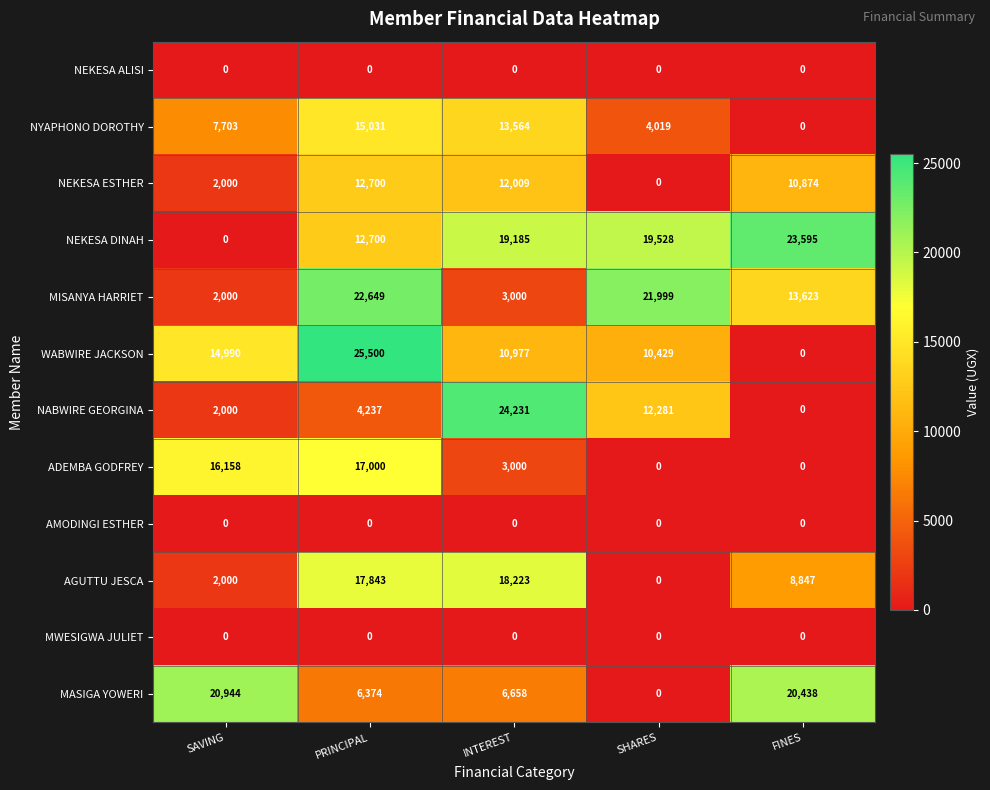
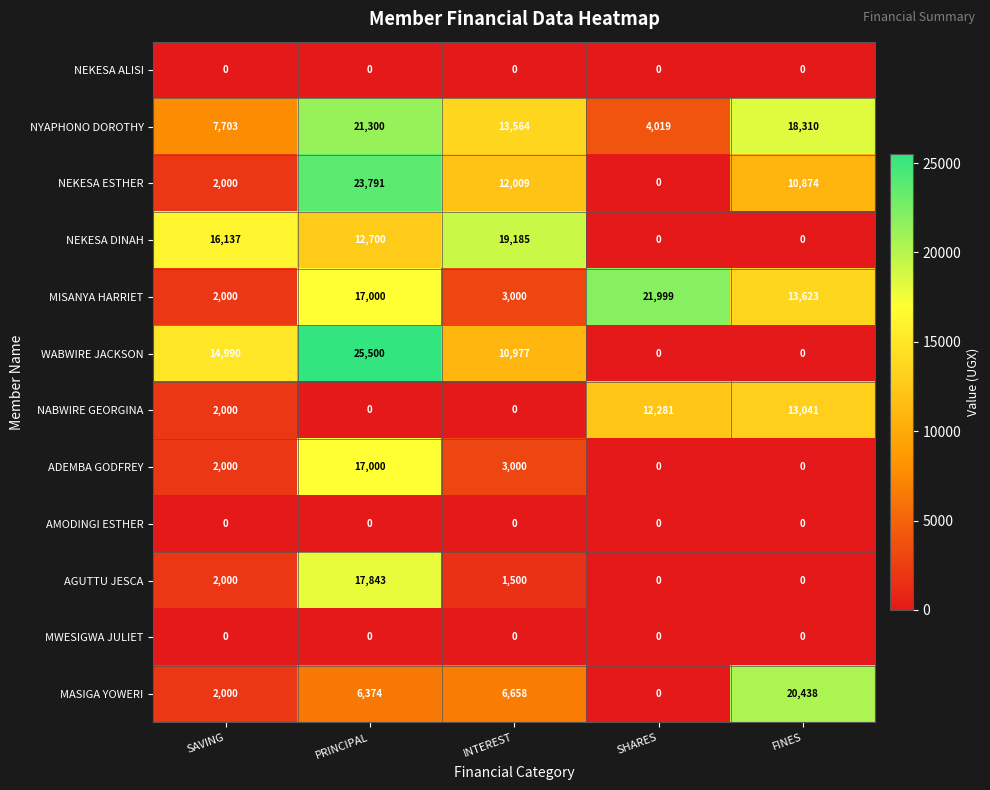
  {
    "NEKESA ALISI": {
      "SAVING": "0",
      "PRINCIPAL": "0",
      "INTEREST": "0",
      "SHARES": "0",
      "FINES": "0"
    },
    "NYAPHONO DOROTHY": {
      "SAVING": "7,703",
-     "PRINCIPAL": "15,031",
+     "PRINCIPAL": "21,300",
      "INTEREST": "13,564",
      "SHARES": "4,019",
-     "FINES": "0"
+     "FINES": "18,310"
    },
    "NEKESA ESTHER": {
      "SAVING": "2,000",
-     "PRINCIPAL": "12,700",
+     "PRINCIPAL": "23,791",
      "INTEREST": "12,009",
      "SHARES": "0",
      "FINES": "10,874"
    },
    "NEKESA DINAH": {
-     "SAVING": "0",
+     "SAVING": "16,137",
      "PRINCIPAL": "12,700",
      "INTEREST": "19,185",
-     "SHARES": "19,528",
-     "FINES": "23,595"
+     "SHARES": "0",
+     "FINES": "0"
    },
    "MISANYA HARRIET": {
      "SAVING": "2,000",
-     "PRINCIPAL": "22,649",
+     "PRINCIPAL": "17,000",
      "INTEREST": "3,000",
      "SHARES": "21,999",
      "FINES": "13,623"
    },
    "WABWIRE JACKSON": {
      "SAVING": "14,990",
      "PRINCIPAL": "25,500",
      "INTEREST": "10,977",
-     "SHARES": "10,429",
+     "SHARES": "0",
      "FINES": "0"
    },
    "NABWIRE GEORGINA": {
      "SAVING": "2,000",
-     "PRINCIPAL": "4,237",
-     "INTEREST": "24,231",
+     "PRINCIPAL": "0",
+     "INTEREST": "0",
      "SHARES": "12,281",
-     "FINES": "0"
+     "FINES": "13,041"
    },
    "ADEMBA GODFREY": {
-     "SAVING": "16,158",
+     "SAVING": "2,000",
      "PRINCIPAL": "17,000",
      "INTEREST": "3,000",
      "SHARES": "0",
      "FINES": "0"
    },
    "AMODINGI ESTHER": {
      "SAVING": "0",
      "PRINCIPAL": "0",
      "INTEREST": "0",
      "SHARES": "0",
      "FINES": "0"
    },
    "AGUTTU JESCA": {
      "SAVING": "2,000",
      "PRINCIPAL": "17,843",
-     "INTEREST": "18,223",
+     "INTEREST": "1,500",
      "SHARES": "0",
-     "FINES": "8,847"
+     "FINES": "0"
    },
    "MWESIGWA JULIET": {
      "SAVING": "0",
      "PRINCIPAL": "0",
      "INTEREST": "0",
      "SHARES": "0",
      "FINES": "0"
    },
    "MASIGA YOWERI": {
-     "SAVING": "20,944",
+     "SAVING": "2,000",
      "PRINCIPAL": "6,374",
      "INTEREST": "6,658",
      "SHARES": "0",
      "FINES": "20,438"
    }
  }
